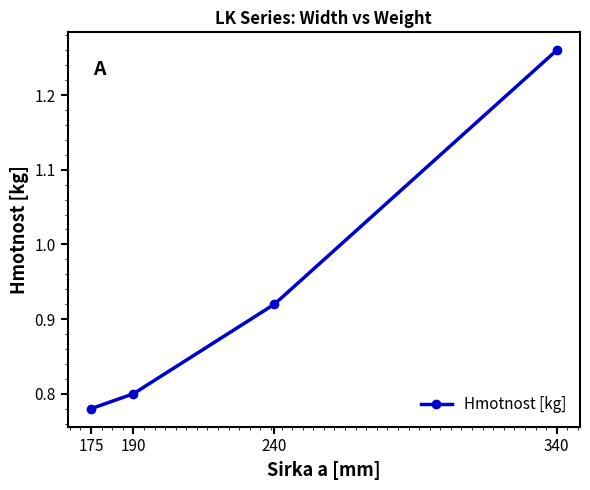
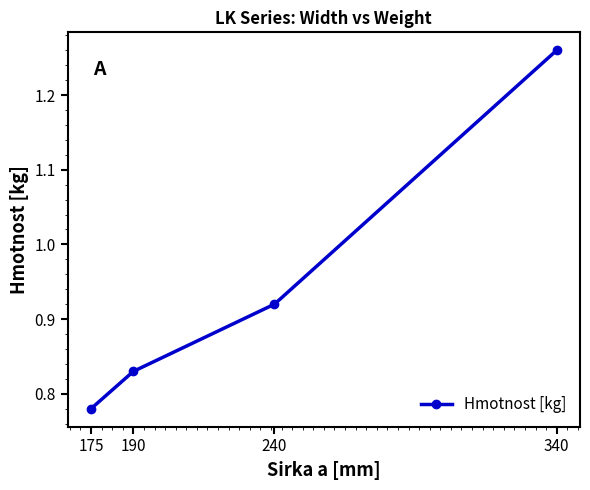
  {
    "175": 0.78,
-   "190": 0.80,
+   "190": 0.83,
    "240": 0.92,
    "340": 1.26
  }
